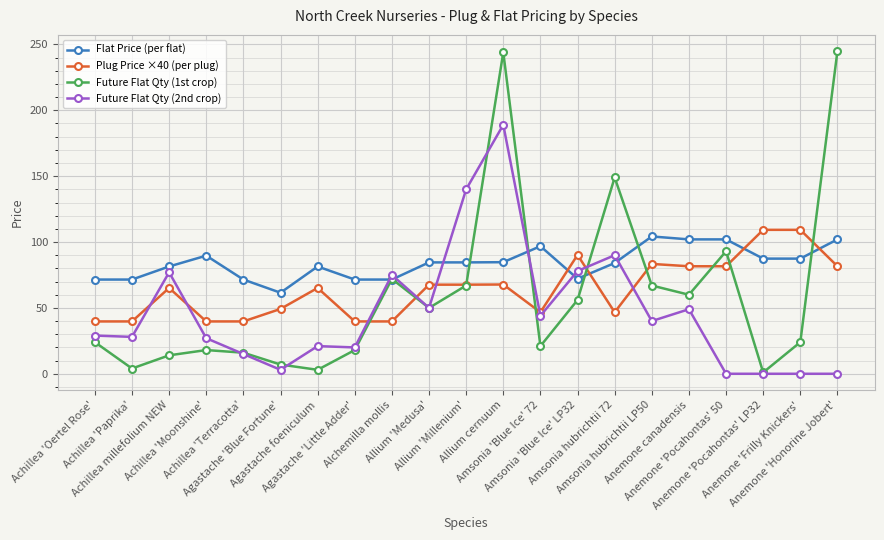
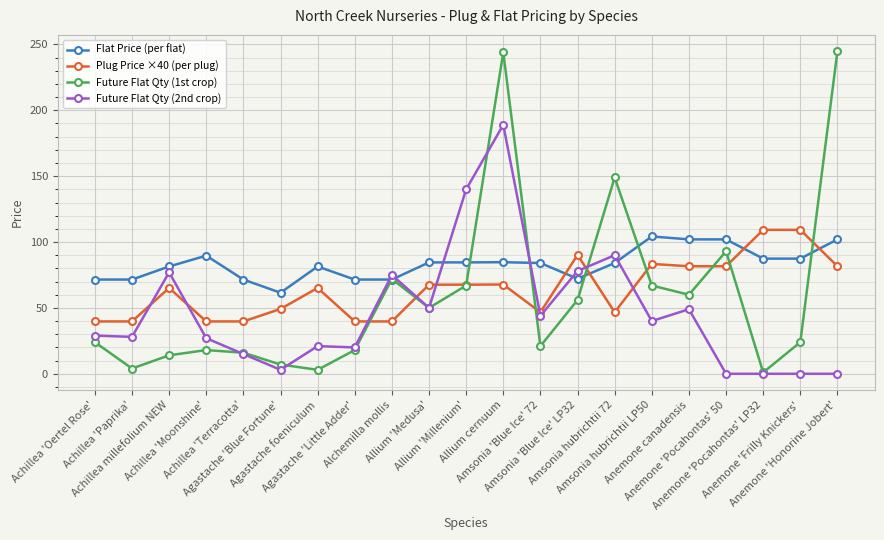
  {
    "Flat Price (per flat)": {
      "Achillea 'Oertel Rose'": 72,
      "Achillea 'Paprika'": 72,
      "Achillea millefolium NEW": 81,
      "Achillea 'Moonshine'": 90,
      "Achillea 'Terracotta'": 72,
      "Agastache 'Blue Fortune'": 62,
      "Agastache foeniculum": 81,
      "Agastache 'Little Adder'": 72,
      "Allium 'Medusa'": 85,
      "Allium 'Millenium'": 85,
      "Allium cernuum": 85,
-     "Amsonia 'Blue Ice' 72": 97,
+     "Amsonia 'Blue Ice' 72": 84,
      "Amsonia 'Blue Ice' LP32": 72,
      "Amsonia hubrichtii 72": 84,
      "Amsonia hubrichtii LP50": 104,
      "Anemone canadensis": 102,
      "Anemone 'Pocahontas' 50": 102,
      "Anemone 'Pocahontas' LP32": 87,
      "Anemone 'Frilly Knickers'": 87,
      "Anemone 'Honorine Jobert'": 102
    },
    "Plug Price ×40 (per plug)": {
      "Achillea 'Oertel Rose'": 40,
      "Achillea 'Paprika'": 40,
      "Achillea millefolium NEW": 65,
      "Achillea 'Moonshine'": 40,
      "Achillea 'Terracotta'": 40,
      "Agastache 'Blue Fortune'": 49,
      "Agastache foeniculum": 65,
      "Agastache 'Little Adder'": 40,
      "Alchemilla mollis": 40,
      "Allium 'Medusa'": 68,
      "Allium cernuum": 68,
      "Amsonia 'Blue Ice' 72": 47,
      "Amsonia 'Blue Ice' LP32": 90,
      "Amsonia hubrichtii 72": 47,
      "Amsonia hubrichtii LP50": 83,
      "Anemone canadensis": 82,
      "Anemone 'Pocahontas' 50": 82,
      "Anemone 'Pocahontas' LP32": 109,
      "Anemone 'Frilly Knickers'": 109,
      "Anemone 'Honorine Jobert'": 82
    },
    "Future Flat Qty (1st crop)": {
      "Achillea 'Oertel Rose'": 24,
      "Achillea 'Paprika'": 4,
      "Achillea millefolium NEW": 14,
      "Achillea 'Moonshine'": 18,
      "Agastache 'Blue Fortune'": 7,
      "Agastache foeniculum": 3,
      "Agastache 'Little Adder'": 18,
      "Allium cernuum": 244,
      "Amsonia 'Blue Ice' 72": 21,
      "Amsonia 'Blue Ice' LP32": 56,
      "Amsonia hubrichtii 72": 149,
      "Amsonia hubrichtii LP50": 67,
      "Anemone canadensis": 60,
      "Anemone 'Pocahontas' 50": 93,
      "Anemone 'Frilly Knickers'": 24,
      "Anemone 'Honorine Jobert'": 245
    },
    "Future Flat Qty (2nd crop)": {
      "Achillea 'Oertel Rose'": 29,
      "Achillea 'Paprika'": 28,
      "Achillea millefolium NEW": 77,
      "Achillea 'Moonshine'": 27,
      "Agastache 'Blue Fortune'": 3,
      "Agastache foeniculum": 21,
      "Agastache 'Little Adder'": 20,
      "Alchemilla mollis": 75,
      "Allium 'Millenium'": 140,
      "Allium cernuum": 189,
      "Amsonia 'Blue Ice' 72": 44,
      "Amsonia 'Blue Ice' LP32": 78,
      "Amsonia hubrichtii 72": 90,
      "Amsonia hubrichtii LP50": 40,
      "Anemone canadensis": 49,
      "Anemone 'Pocahontas' 50": 0,
      "Anemone 'Frilly Knickers'": 0,
      "Anemone 'Honorine Jobert'": 0
    }
  }
